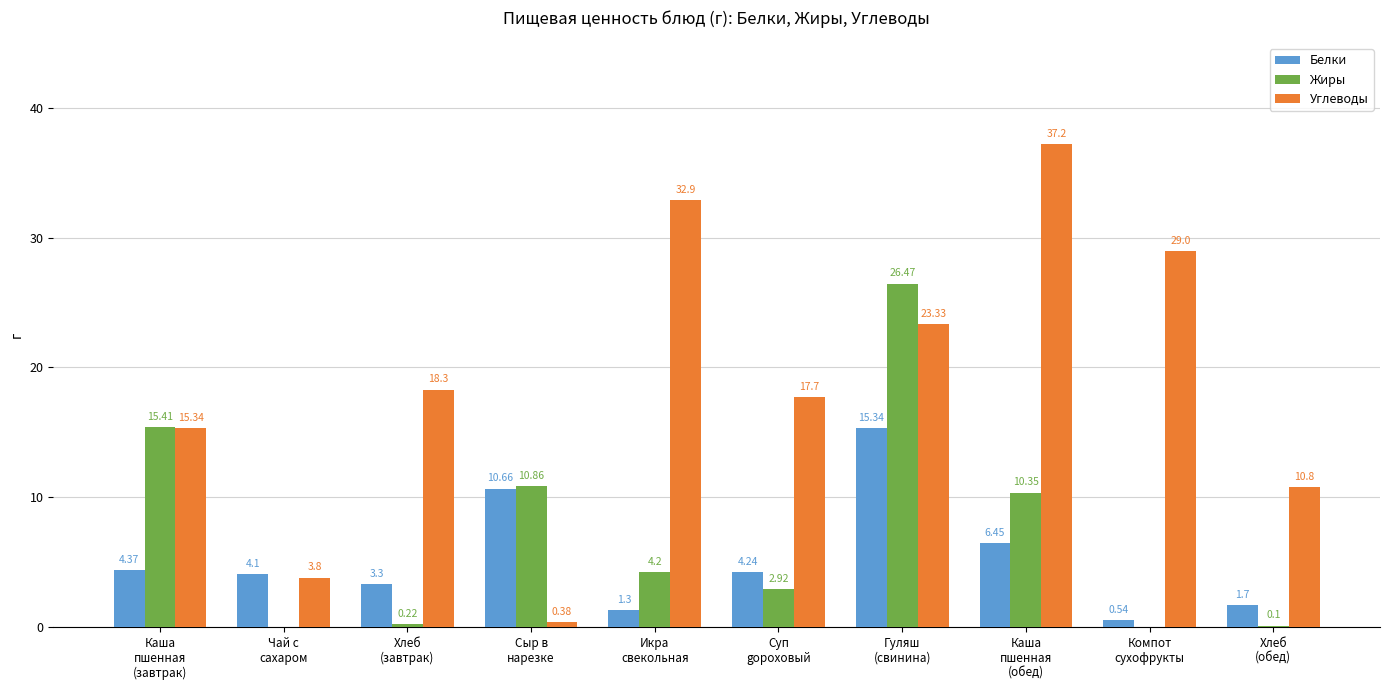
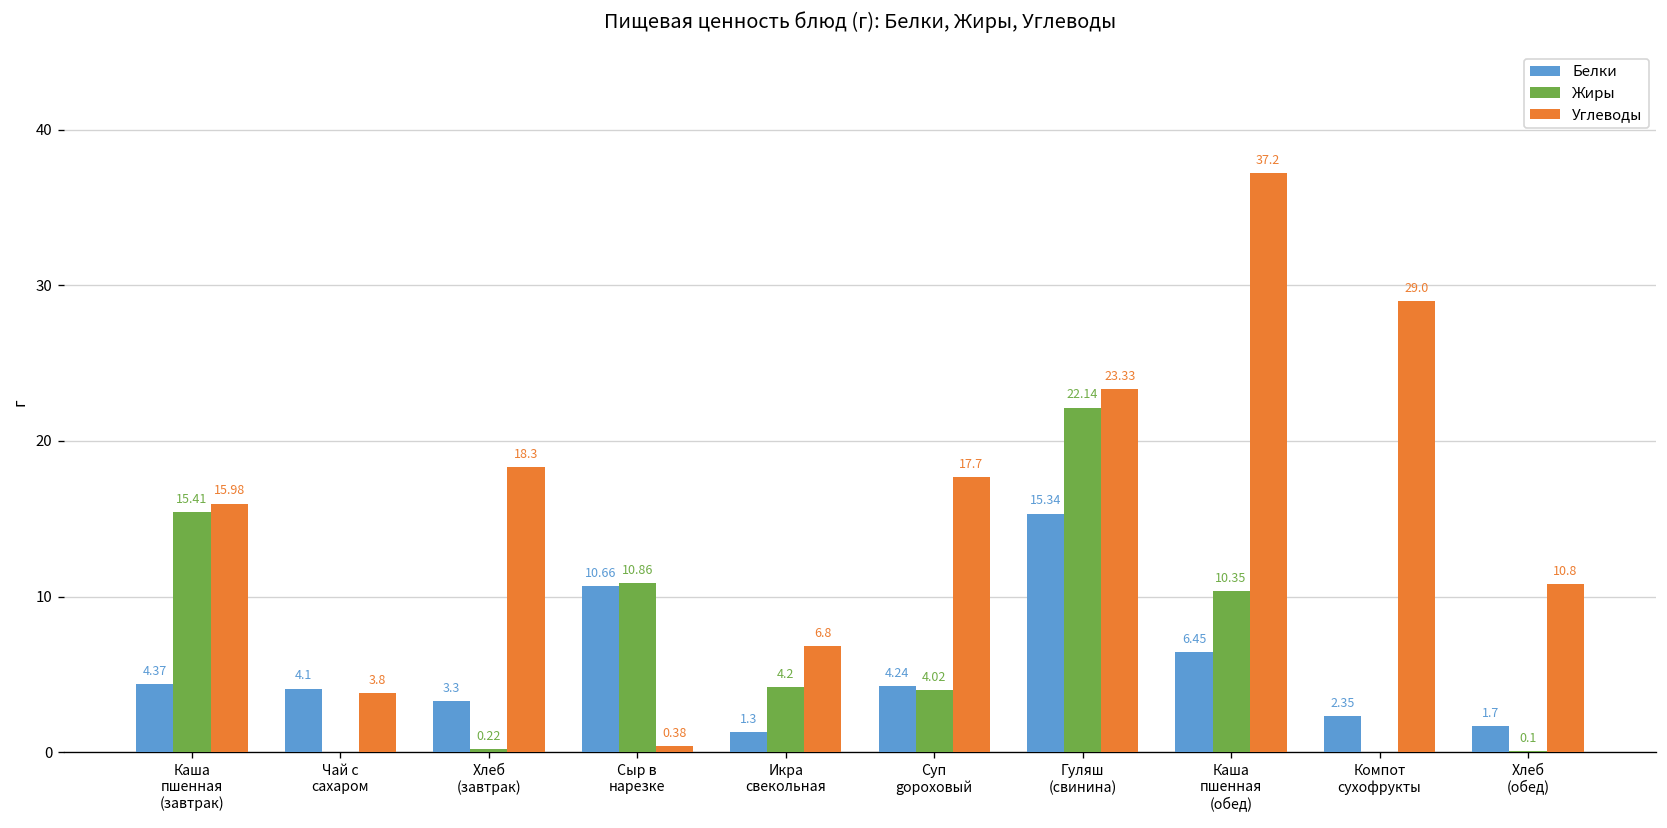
  {
    "Белки": {
      "Каша пшенная (завтрак)": 4.37,
      "Чай с сахаром": 4.1,
      "Хлеб (завтрак)": 3.3,
      "Сыр в нарезке": 10.66,
      "Икра свекольная": 1.3,
      "Суп gороховый": 4.24,
      "Гуляш (свинина)": 15.34,
      "Каша пшенная (обед)": 6.45,
-     "Компот сухофрукты": 0.54,
+     "Компот сухофрукты": 2.35,
      "Хлеб (обед)": 1.7
    },
    "Жиры": {
      "Каша пшенная (завтрак)": 15.41,
      "Хлеб (завтрак)": 0.22,
      "Сыр в нарезке": 10.86,
      "Икра свекольная": 4.2,
-     "Суп gороховый": 2.92,
-     "Гуляш (свинина)": 26.47,
+     "Суп gороховый": 4.02,
+     "Гуляш (свинина)": 22.14,
      "Каша пшенная (обед)": 10.35,
      "Хлеб (обед)": 0.1
    },
    "Углеводы": {
-     "Каша пшенная (завтрак)": 15.34,
+     "Каша пшенная (завтрак)": 15.98,
      "Чай с сахаром": 3.8,
      "Хлеб (завтрак)": 18.3,
      "Сыр в нарезке": 0.38,
-     "Икра свекольная": 32.9,
+     "Икра свекольная": 6.8,
      "Суп gороховый": 17.7,
      "Гуляш (свинина)": 23.33,
      "Каша пшенная (обед)": 37.2,
      "Компот сухофрукты": 29.0,
      "Хлеб (обед)": 10.8
    }
  }
